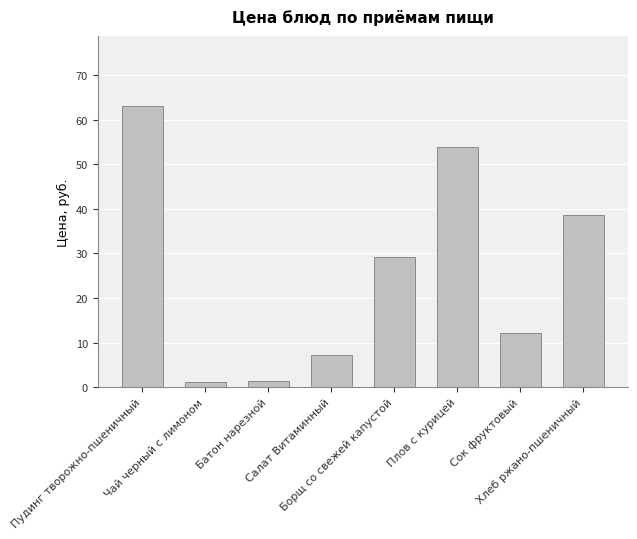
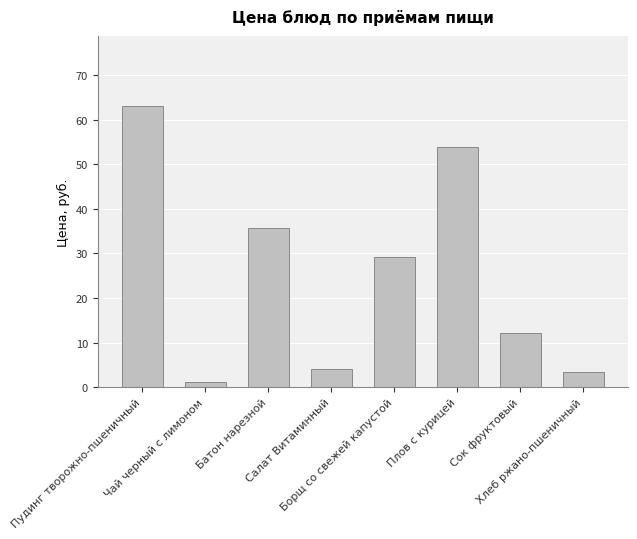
  {
    "Пудинг творожно-пшеничный": 63,
    "Чай черный с лимоном": 1,
-   "Батон нарезной": 1,
-   "Салат Витаминный": 7,
+   "Батон нарезной": 36,
+   "Салат Витаминный": 4,
    "Борщ со свежей капустой": 29,
    "Плов с курицей": 54,
    "Сок фруктовый": 12,
-   "Хлеб ржано-пшеничный": 39
+   "Хлеб ржано-пшеничный": 3
  }
